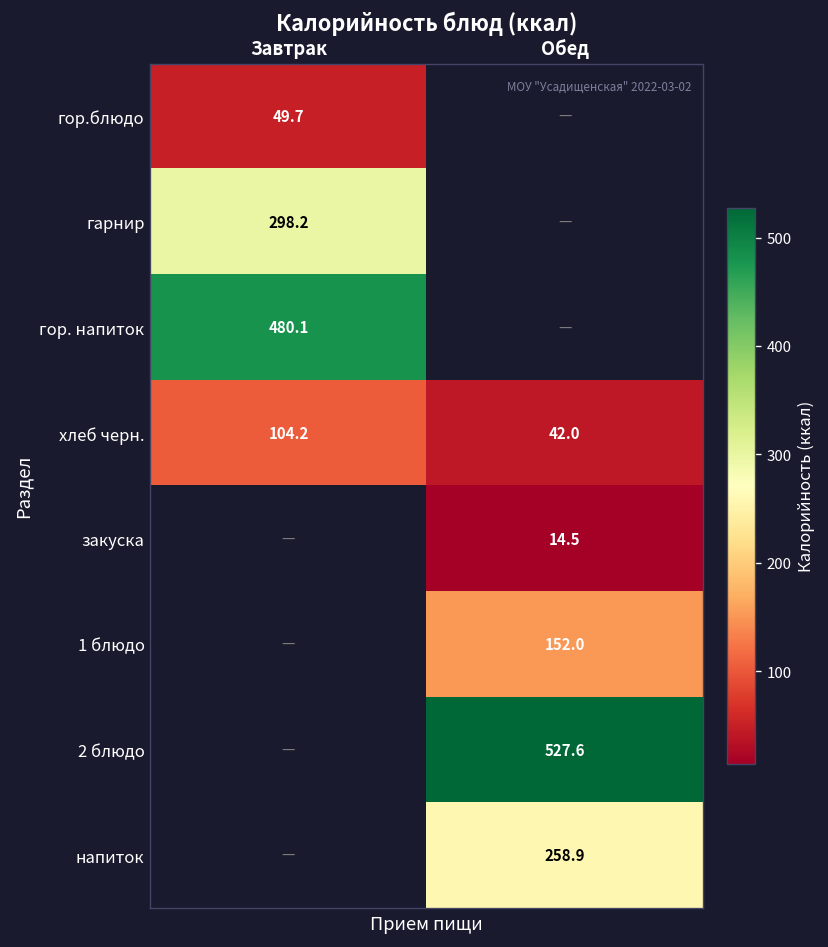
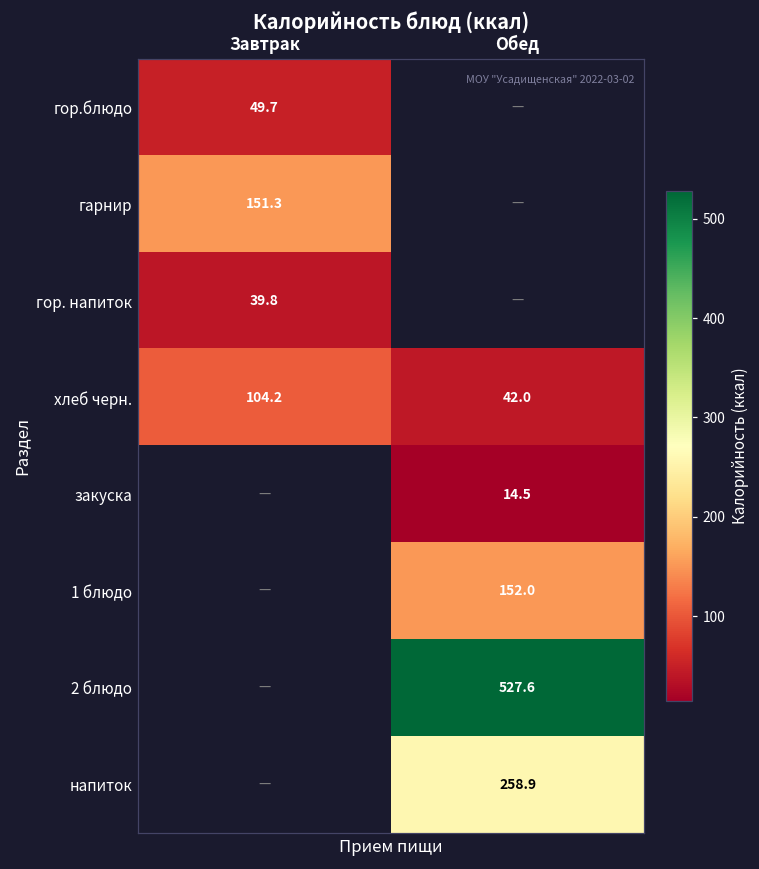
  {
    "гор.блюдо": {
      "Завтрак": 49.7
    },
    "гарнир": {
-     "Завтрак": 298.2
+     "Завтрак": 151.3
    },
    "гор. напиток": {
-     "Завтрак": 480.1
+     "Завтрак": 39.8
    },
    "хлеб черн.": {
      "Завтрак": 104.2,
      "Обед": 42.0
    },
    "закуска": {
      "Обед": 14.5
    },
    "1 блюдо": {
      "Обед": 152.0
    },
    "2 блюдо": {
      "Обед": 527.6
    },
    "напиток": {
      "Обед": 258.9
    }
  }
